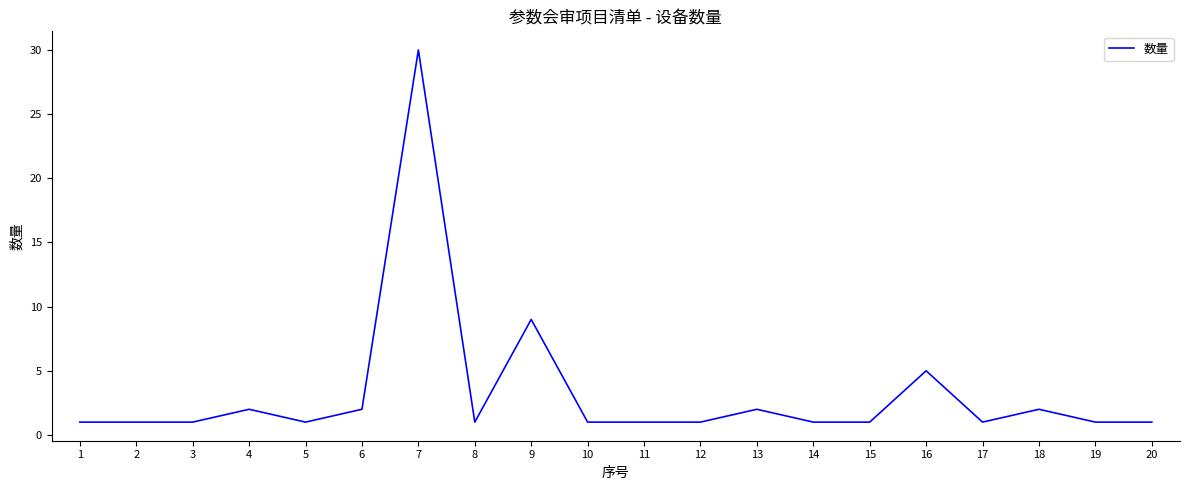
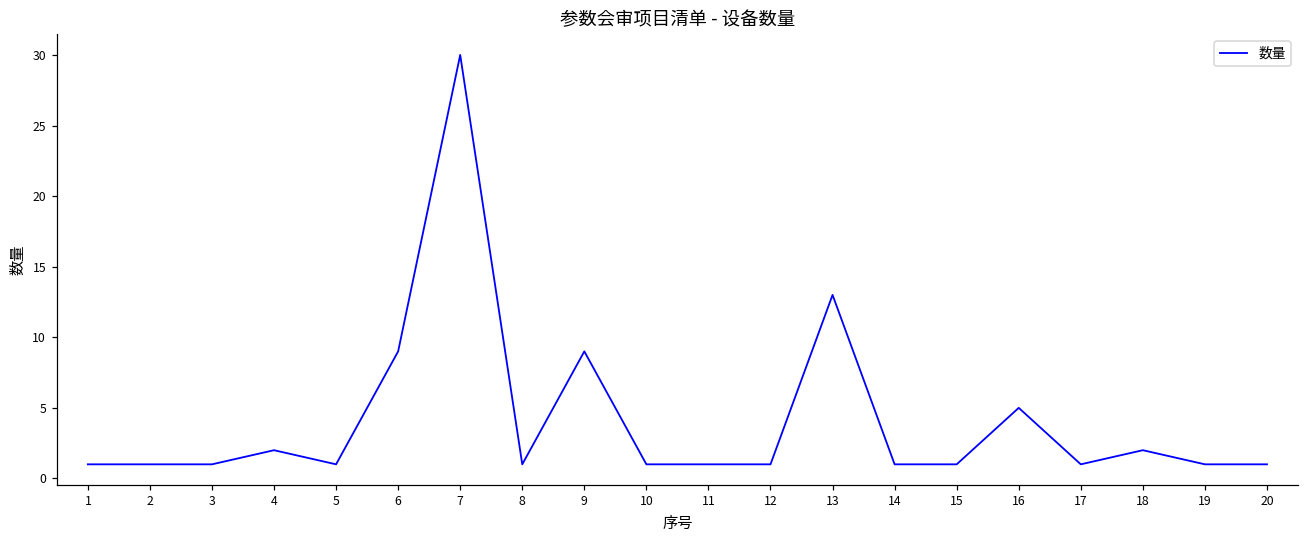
  {
    "1": 1,
    "2": 1,
    "3": 1,
    "4": 2,
    "5": 1,
-   "6": 2,
+   "6": 9,
    "7": 30,
    "8": 1,
    "9": 9,
    "10": 1,
    "11": 1,
    "12": 1,
-   "13": 2,
+   "13": 13,
    "14": 1,
    "15": 1,
    "16": 5,
    "17": 1,
    "18": 2,
    "19": 1,
    "20": 1
  }
